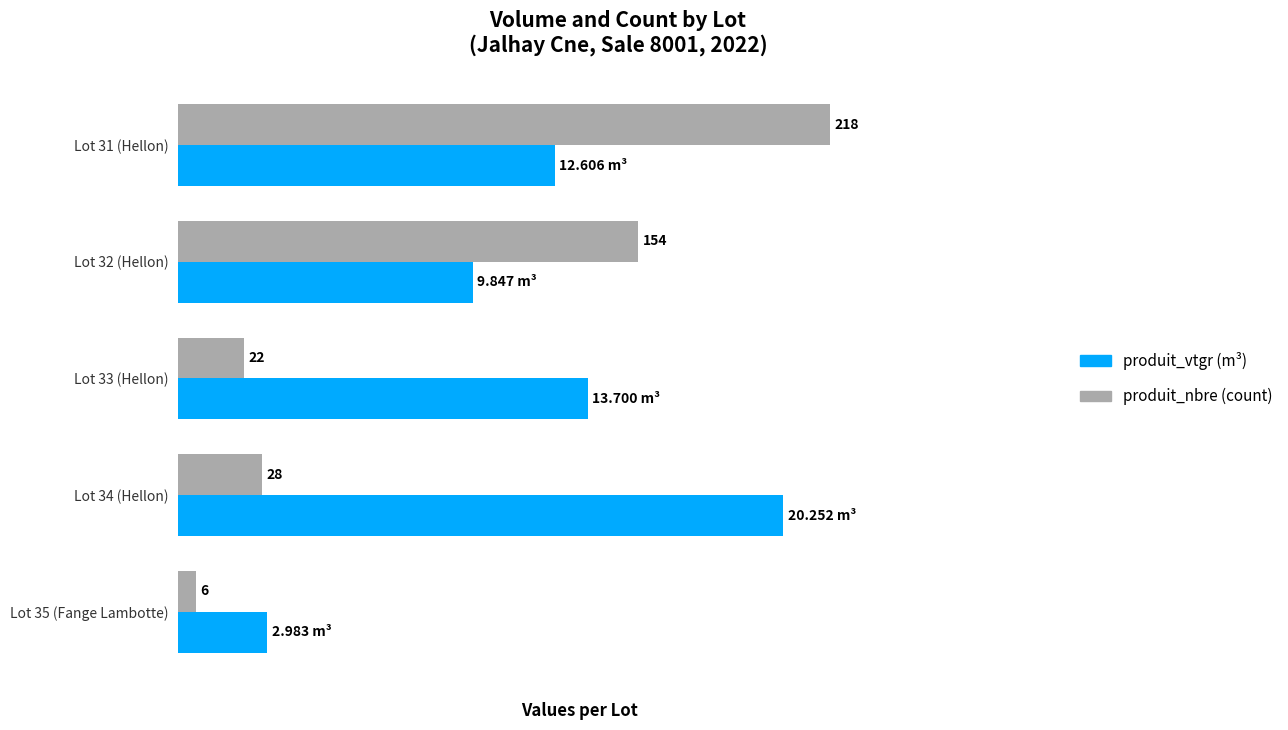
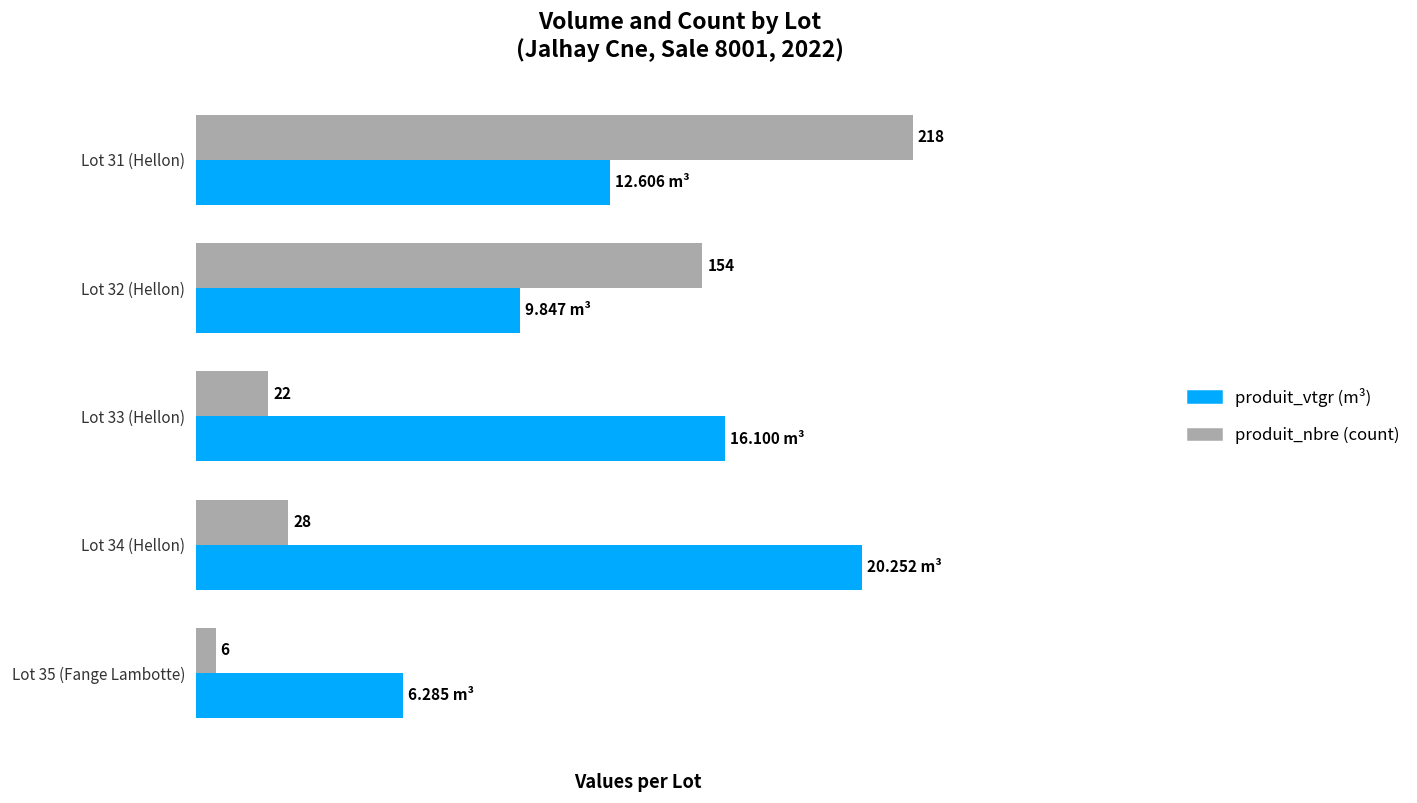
  {
    "produit_vtgr (m³)": {
      "Lot 31 (Hellon)": 12.606,
      "Lot 32 (Hellon)": 9.847,
-     "Lot 33 (Hellon)": 13.700,
+     "Lot 33 (Hellon)": 16.100,
      "Lot 34 (Hellon)": 20.252,
-     "Lot 35 (Fange Lambotte)": 2.983
+     "Lot 35 (Fange Lambotte)": 6.285
    }
  }
